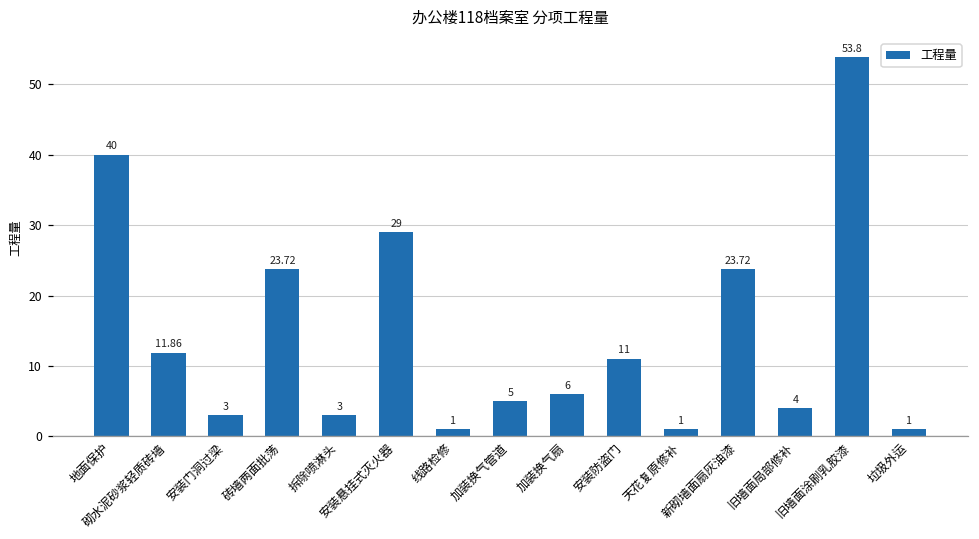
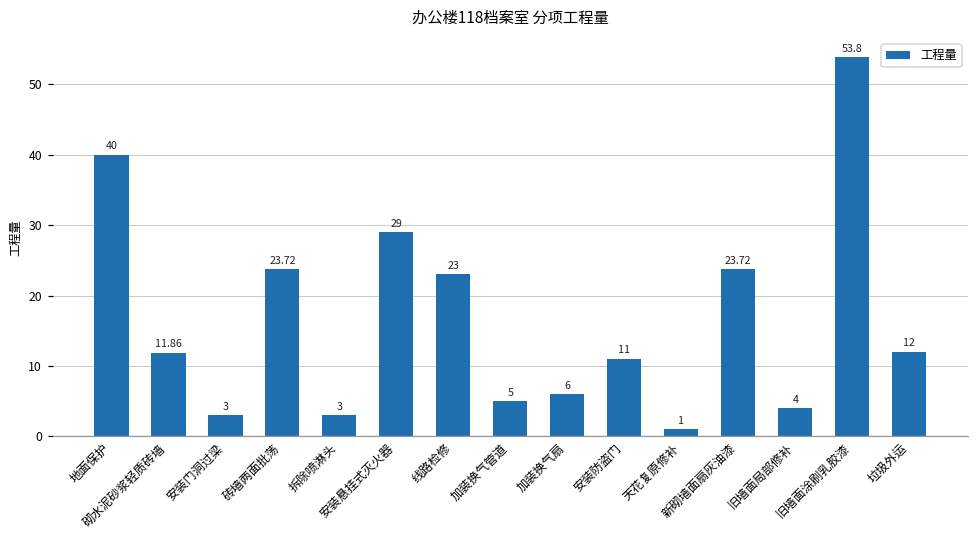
  {
    "地面保护": 40,
    "砌水泥砂浆轻质砖墙": 11.86,
    "安装门洞过梁": 3,
    "砖墙两面批荡": 23.72,
    "拆除喷淋头": 3,
    "安装悬挂式灭火器": 29,
-   "线路检修": 1,
+   "线路检修": 23,
    "加装换气管道": 5,
    "加装换气扇": 6,
    "安装防盗门": 11,
    "天花复原修补": 1,
    "新砌墙面扇灰油漆": 23.72,
    "旧墙面局部修补": 4,
    "旧墙面涂刷乳胶漆": 53.8,
-   "垃圾外运": 1
+   "垃圾外运": 12
  }
